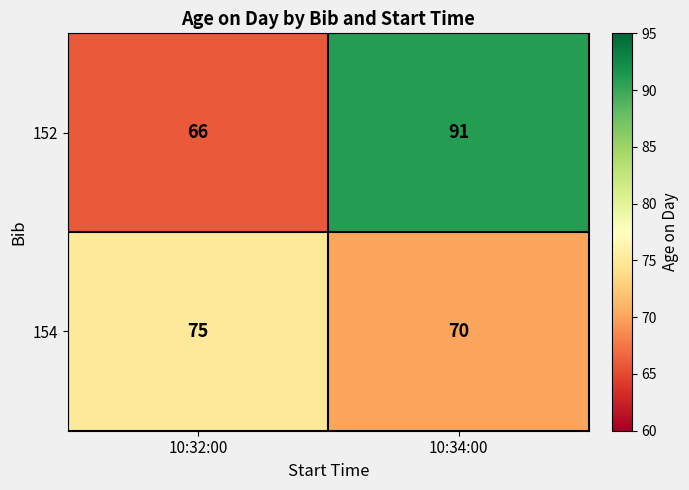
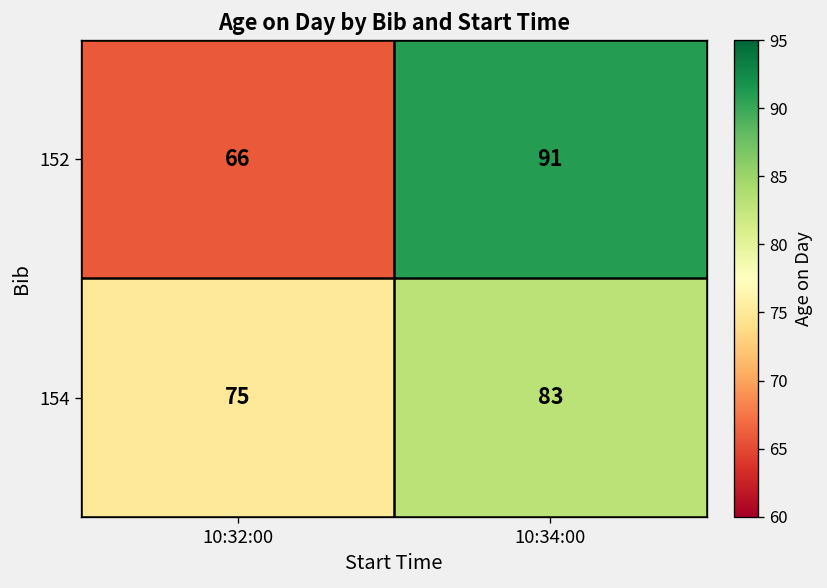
  {
    "152": {
      "10:32:00": 66,
      "10:34:00": 91
    },
    "154": {
      "10:32:00": 75,
-     "10:34:00": 70
+     "10:34:00": 83
    }
  }
